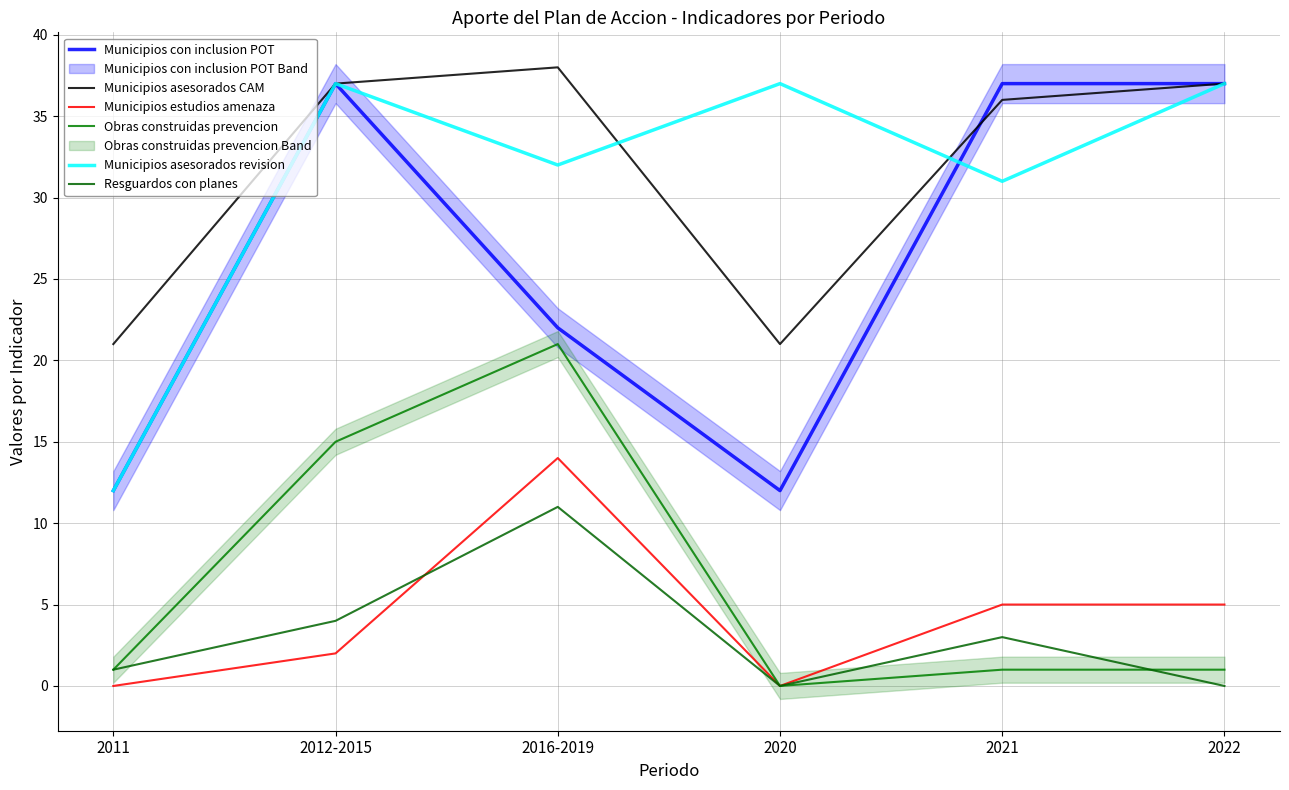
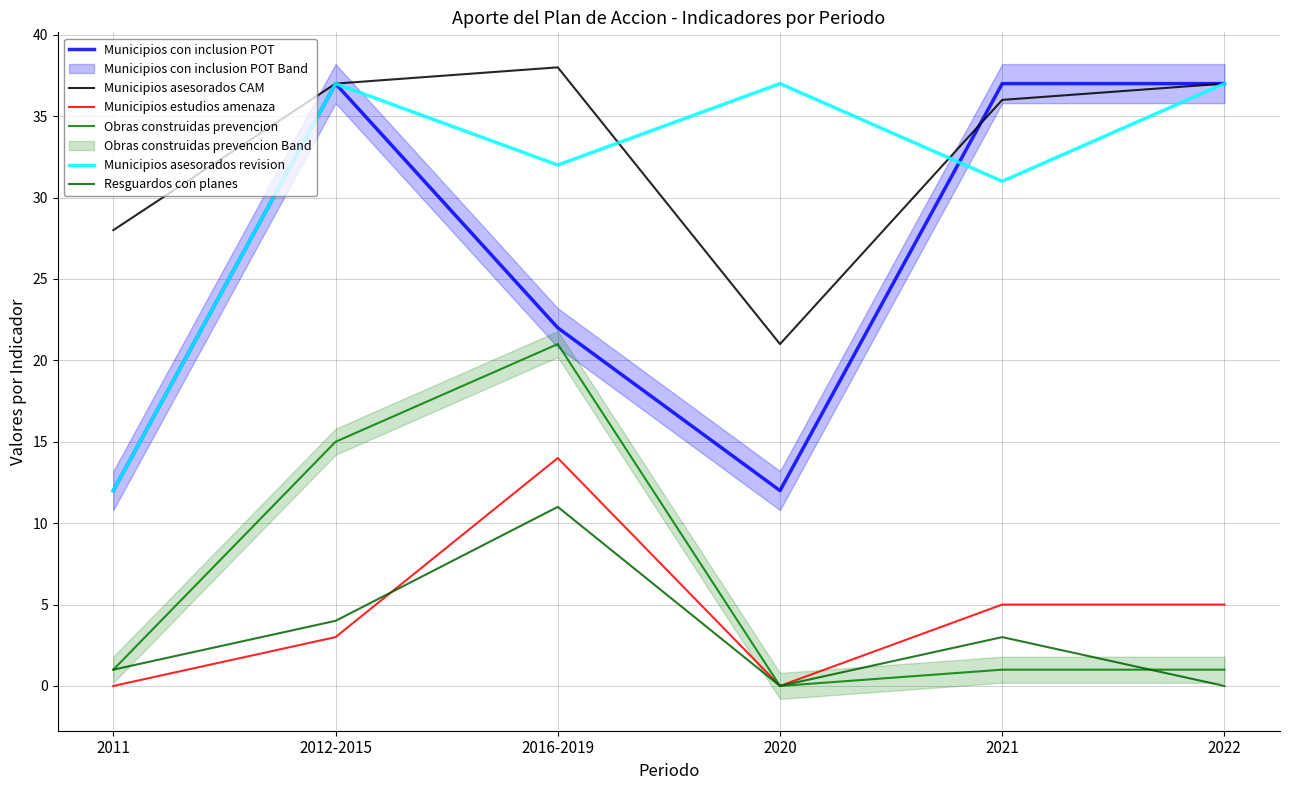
  {
    "Municipios asesorados CAM": {
-     "2011": 21,
+     "2011": 28,
      "2016-2019": 38,
      "2020": 21,
      "2021": 36
    },
    "Municipios estudios amenaza": {
      "2011": 0,
-     "2012-2015": 2,
+     "2012-2015": 3,
      "2016-2019": 14,
      "2021": 5,
      "2022": 5
    },
    "Municipios asesorados revision": {
      "2016-2019": 32,
      "2020": 37,
      "2021": 31
    }
  }
